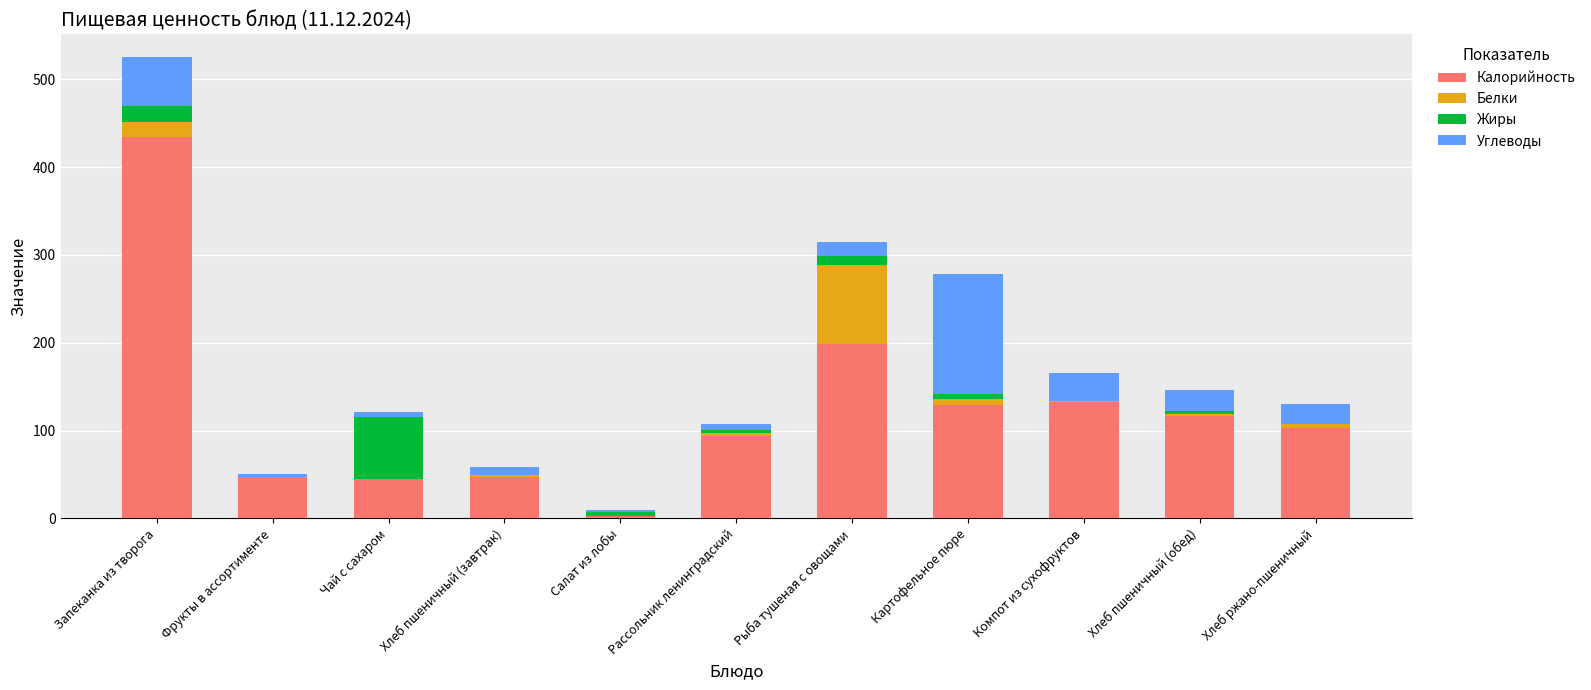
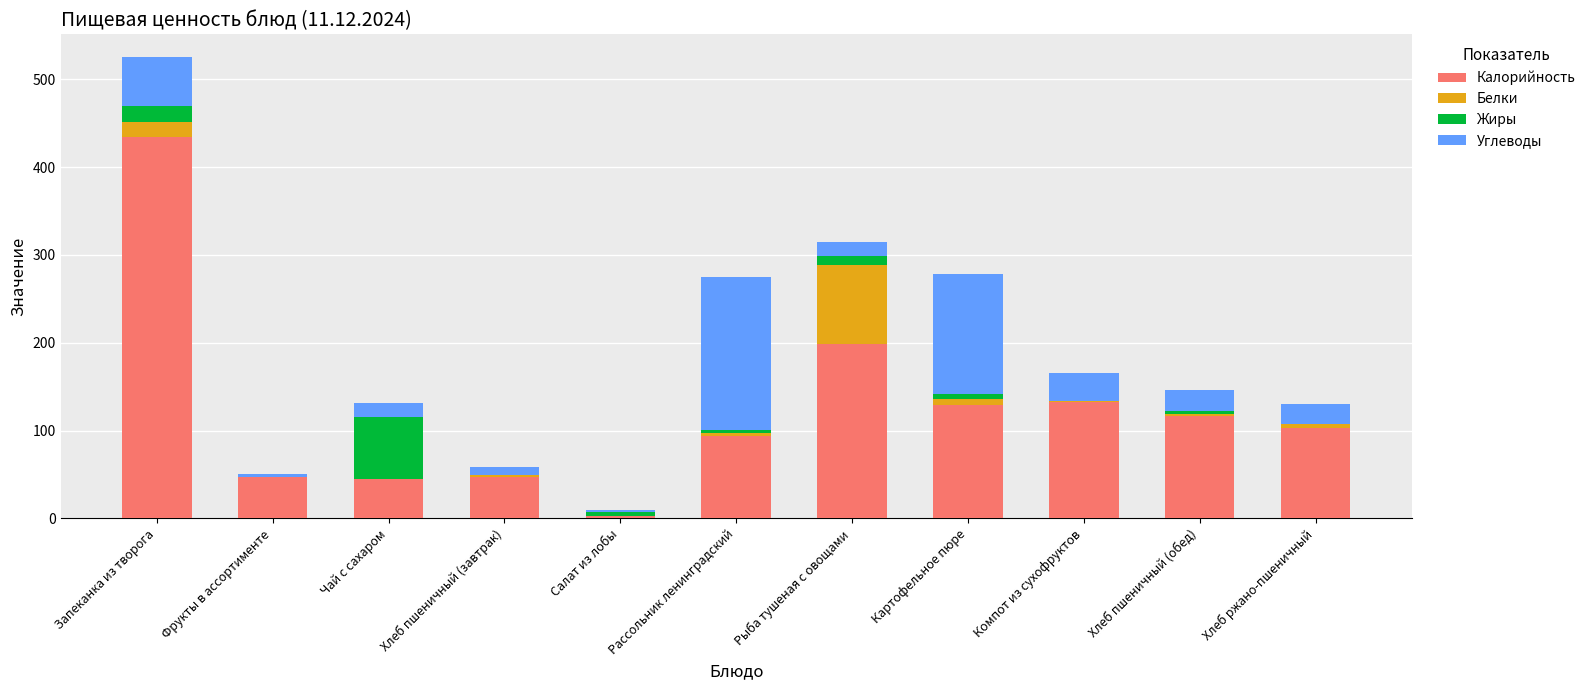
  {
    "Калорийность": {
      "Запеканка из творога": 430,
      "Фрукты в ассортименте": 50,
      "Чай с сахаром": 50,
      "Хлеб пшеничный (завтрак)": 50,
      "Салат из лобы": 0,
      "Рассольник ленинградский": 90,
      "Рыба тушеная с овощами": 200,
      "Картофельное пюре": 130,
      "Компот из сухофруктов": 130,
      "Хлеб пшеничный (обед)": 120,
      "Хлеб ржано-пшеничный": 100
    },
    "Белки": {
      "Запеканка из творога": 20,
      "Фрукты в ассортименте": 0,
      "Чай с сахаром": 0,
      "Салат из лобы": 0,
      "Рассольник ленинградский": 0,
      "Рыба тушеная с овощами": 90,
      "Картофельное пюре": 10,
      "Хлеб ржано-пшеничный": 0
    },
    "Жиры": {
      "Запеканка из творога": 20,
      "Фрукты в ассортименте": 0,
      "Чай с сахаром": 70,
      "Хлеб пшеничный (завтрак)": 0,
      "Салат из лобы": 0,
      "Рассольник ленинградский": 0,
      "Рыба тушеная с овощами": 10,
      "Картофельное пюре": 10,
      "Компот из сухофруктов": 0,
      "Хлеб пшеничный (обед)": 0
    },
    "Углеводы": {
      "Запеканка из творога": 60,
      "Фрукты в ассортименте": 0,
-     "Чай с сахаром": 10,
+     "Чай с сахаром": 20,
      "Хлеб пшеничный (завтрак)": 10,
      "Салат из лобы": 0,
-     "Рассольник ленинградский": 10,
+     "Рассольник ленинградский": 170,
      "Рыба тушеная с овощами": 20,
      "Картофельное пюре": 140,
      "Компот из сухофруктов": 30,
      "Хлеб пшеничный (обед)": 20,
      "Хлеб ржано-пшеничный": 20
    }
  }
